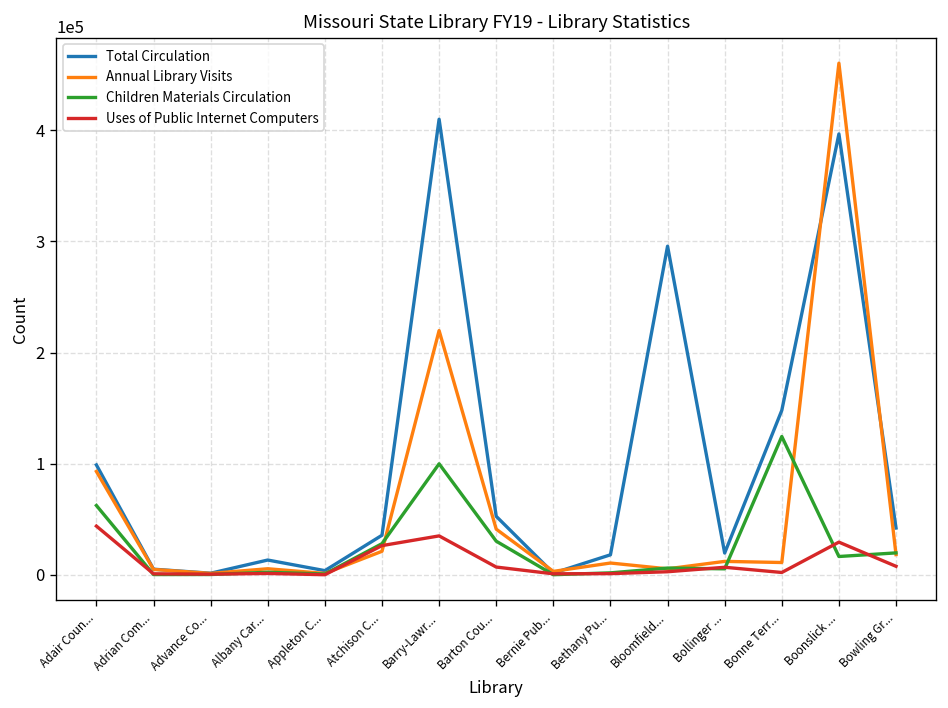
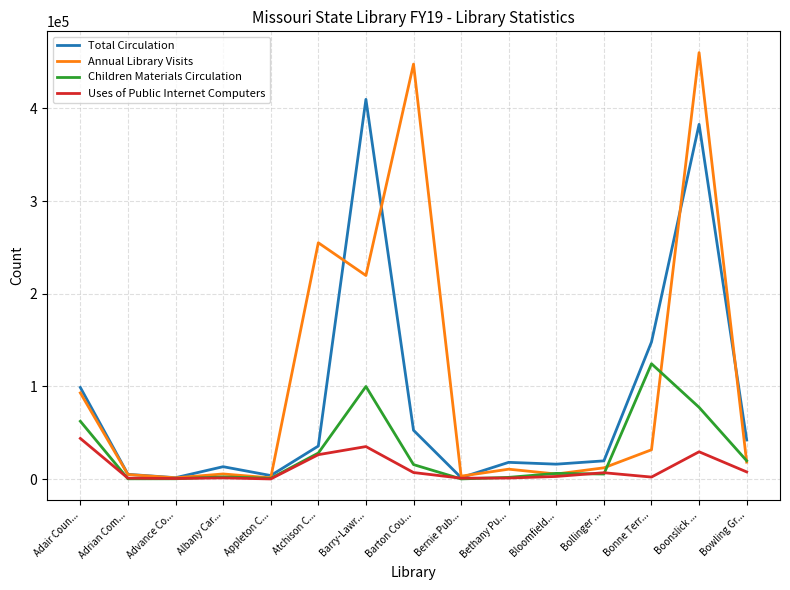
  {
    "Total Circulation": {
      "Adair Coun...": 100000,
      "Albany Car...": 10000,
      "Atchison C...": 40000,
      "Barry-Lawr...": 410000,
      "Barton Cou...": 50000,
      "Bethany Pu...": 20000,
-     "Bloomfield...": 300000,
+     "Bloomfield...": 20000,
      "Bollinger ...": 20000,
      "Bonne Terr...": 150000,
-     "Boonslick ...": 400000,
+     "Boonslick ...": 380000,
      "Bowling Gr...": 40000
    },
    "Annual Library Visits": {
      "Adair Coun...": 90000,
      "Albany Car...": 10000,
-     "Atchison C...": 20000,
+     "Atchison C...": 260000,
      "Barry-Lawr...": 220000,
-     "Barton Cou...": 40000,
+     "Barton Cou...": 450000,
      "Bethany Pu...": 10000,
      "Bollinger ...": 10000,
-     "Bonne Terr...": 10000,
+     "Bonne Terr...": 30000,
      "Boonslick ...": 460000
    },
    "Children Materials Circulation": {
      "Adair Coun...": 60000,
      "Barry-Lawr...": 100000,
-     "Barton Cou...": 30000,
+     "Barton Cou...": 20000,
      "Bonne Terr...": 120000,
-     "Boonslick ...": 20000
+     "Boonslick ...": 80000
    },
    "Uses of Public Internet Computers": {
      "Adair Coun...": 40000,
      "Barry-Lawr...": 40000,
      "Barton Cou...": 10000,
      "Bonne Terr...": 0,
      "Boonslick ...": 30000,
      "Bowling Gr...": 10000
    }
  }
